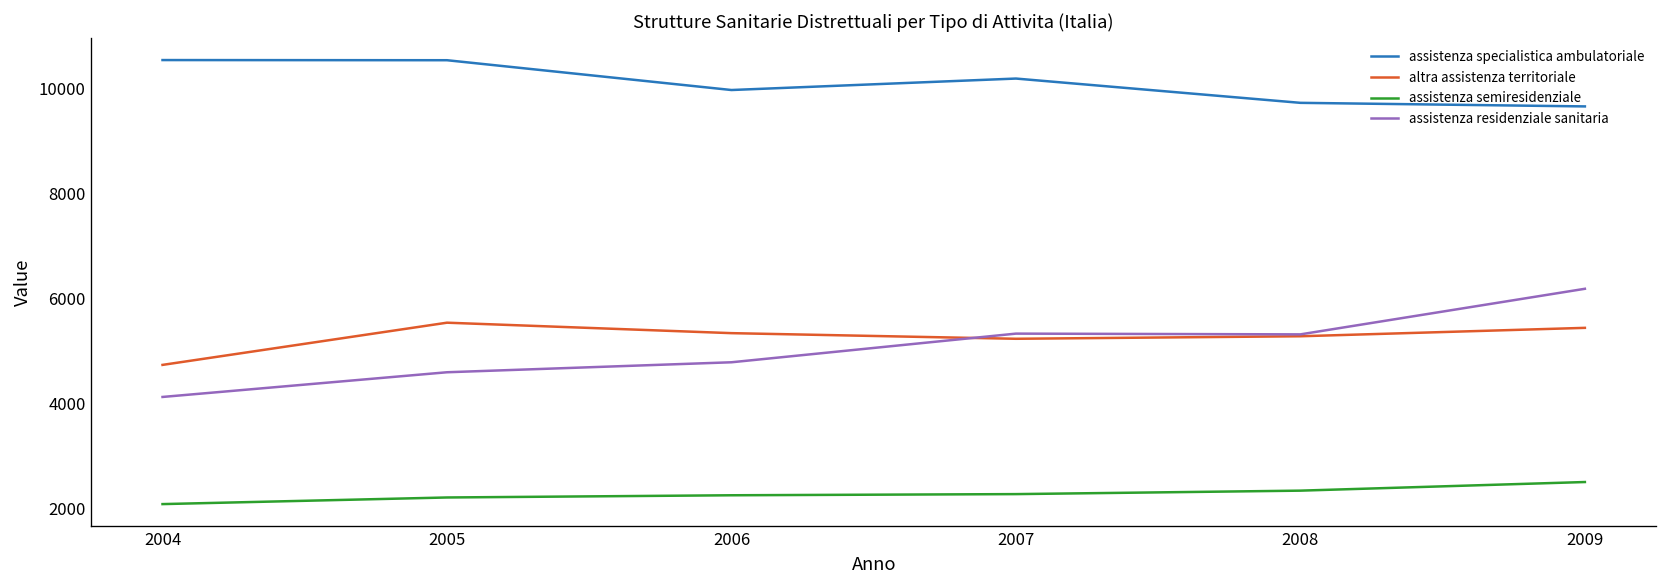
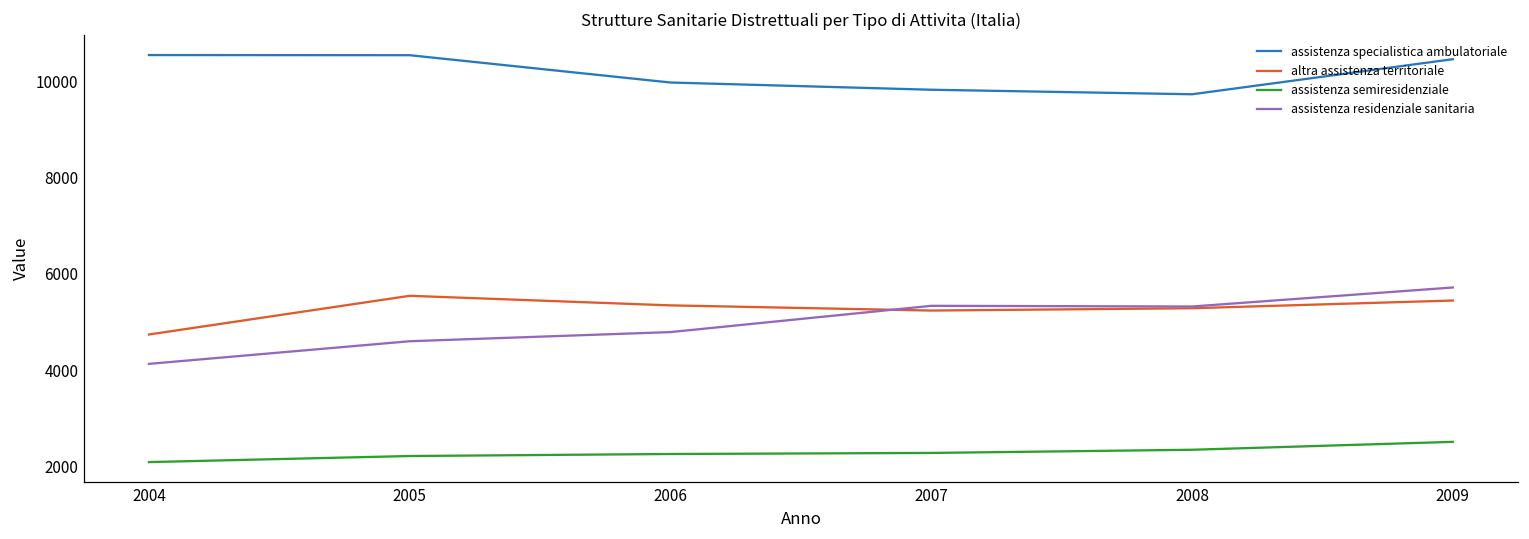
  {
    "assistenza specialistica ambulatoriale": {
      "2004": 10500,
      "2005": 10500,
      "2006": 10000,
-     "2007": 10200,
+     "2007": 9800,
      "2008": 9700,
-     "2009": 9700
+     "2009": 10500
    },
    "altra assistenza territoriale": {
      "2004": 4700,
      "2005": 5500,
      "2006": 5300,
      "2007": 5200,
      "2009": 5400
    },
    "assistenza semiresidenziale": {
      "2004": 2100,
      "2005": 2200,
      "2006": 2300,
      "2007": 2300,
      "2008": 2300,
      "2009": 2500
    },
    "assistenza residenziale sanitaria": {
      "2004": 4100,
      "2005": 4600,
      "2006": 4800,
      "2007": 5300,
-     "2009": 6200
+     "2009": 5700
    }
  }
